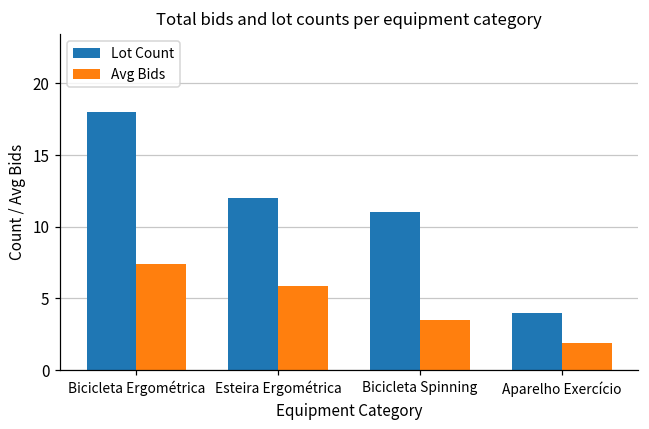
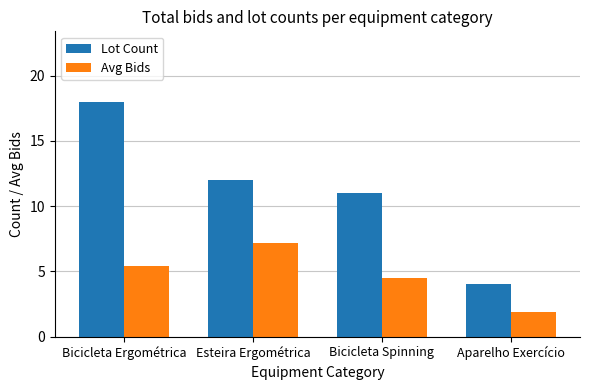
  {
    "Lot Count": {
      "Bicicleta Ergométrica": 18.0,
      "Esteira Ergométrica": 12.0,
      "Bicicleta Spinning": 11.0,
      "Aparelho Exercício": 4.0
    },
    "Avg Bids": {
-     "Bicicleta Ergométrica": 7.4,
-     "Esteira Ergométrica": 5.9,
-     "Bicicleta Spinning": 3.5,
+     "Bicicleta Ergométrica": 5.4,
+     "Esteira Ergométrica": 7.2,
+     "Bicicleta Spinning": 4.5,
      "Aparelho Exercício": 1.9
    }
  }
